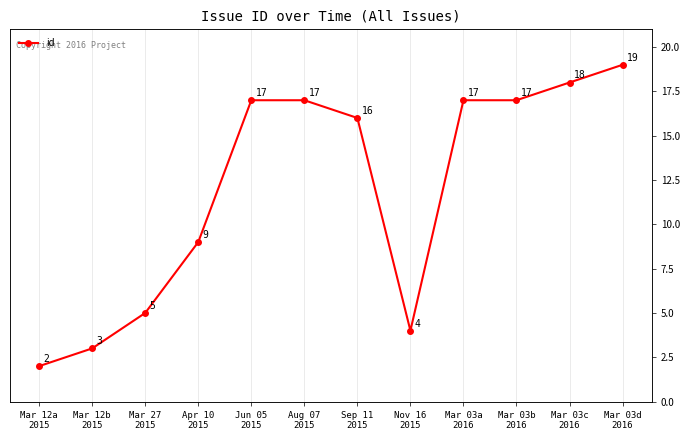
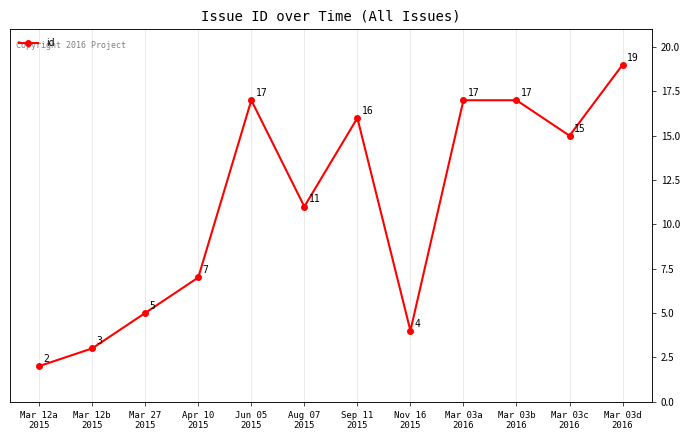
  {
    "Mar 12a 2015": 2,
    "Mar 12b 2015": 3,
    "Mar 27 2015": 5,
-   "Apr 10 2015": 9,
+   "Apr 10 2015": 7,
    "Jun 05 2015": 17,
-   "Aug 07 2015": 17,
+   "Aug 07 2015": 11,
    "Sep 11 2015": 16,
    "Nov 16 2015": 4,
    "Mar 03a 2016": 17,
    "Mar 03b 2016": 17,
-   "Mar 03c 2016": 18,
+   "Mar 03c 2016": 15,
    "Mar 03d 2016": 19
  }
